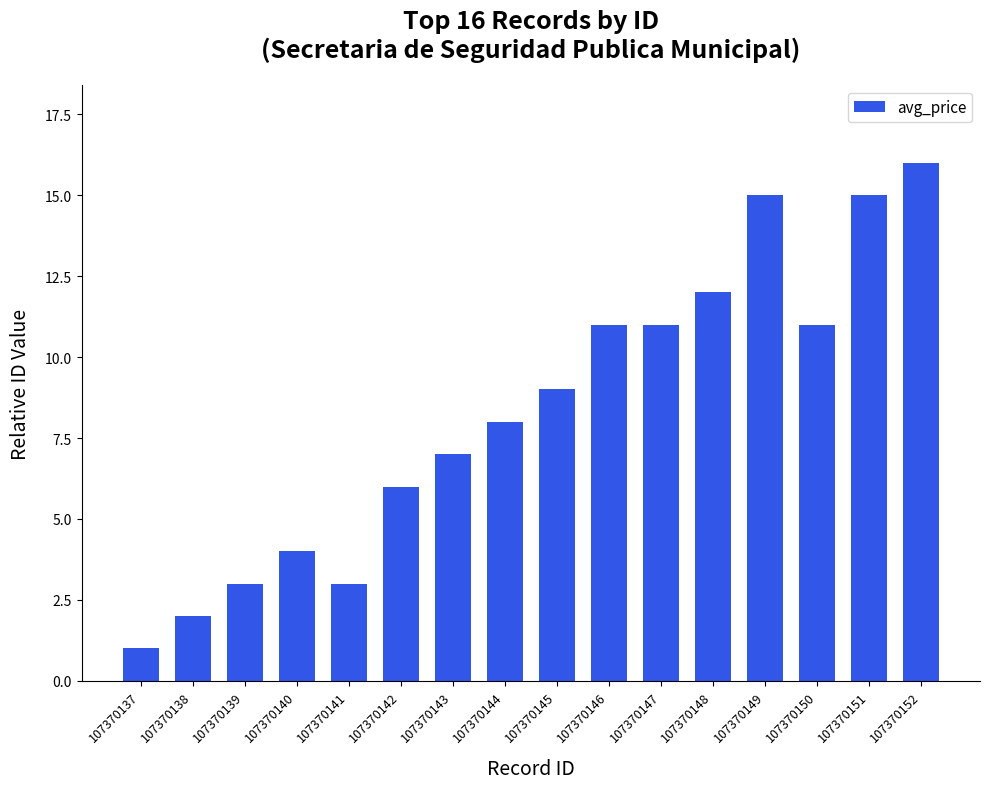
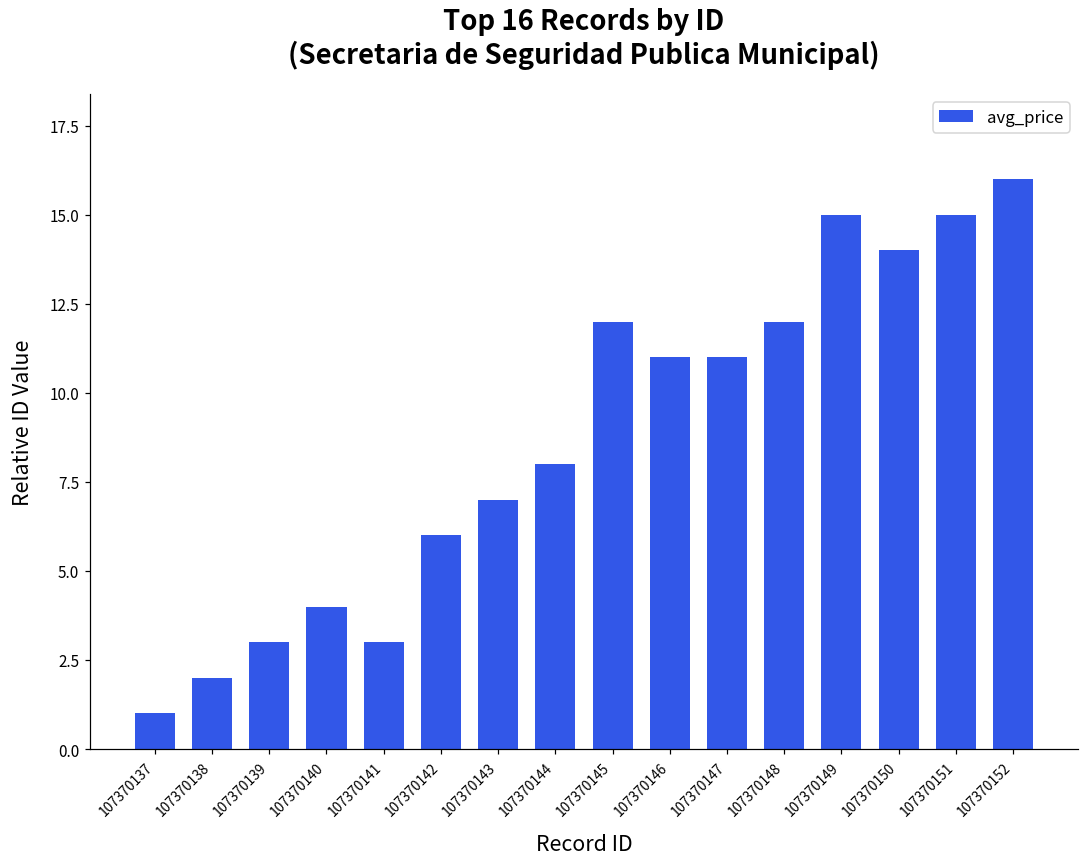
  {
    "107370137": 1.0,
    "107370138": 2.0,
    "107370139": 3.0,
    "107370140": 4.0,
    "107370141": 3.0,
    "107370142": 6.0,
    "107370143": 7.0,
    "107370144": 8.0,
-   "107370145": 9.0,
+   "107370145": 12.0,
    "107370146": 11.0,
    "107370147": 11.0,
    "107370148": 12.0,
    "107370149": 15.0,
-   "107370150": 11.0,
+   "107370150": 14.0,
    "107370151": 15.0,
    "107370152": 16.0
  }
